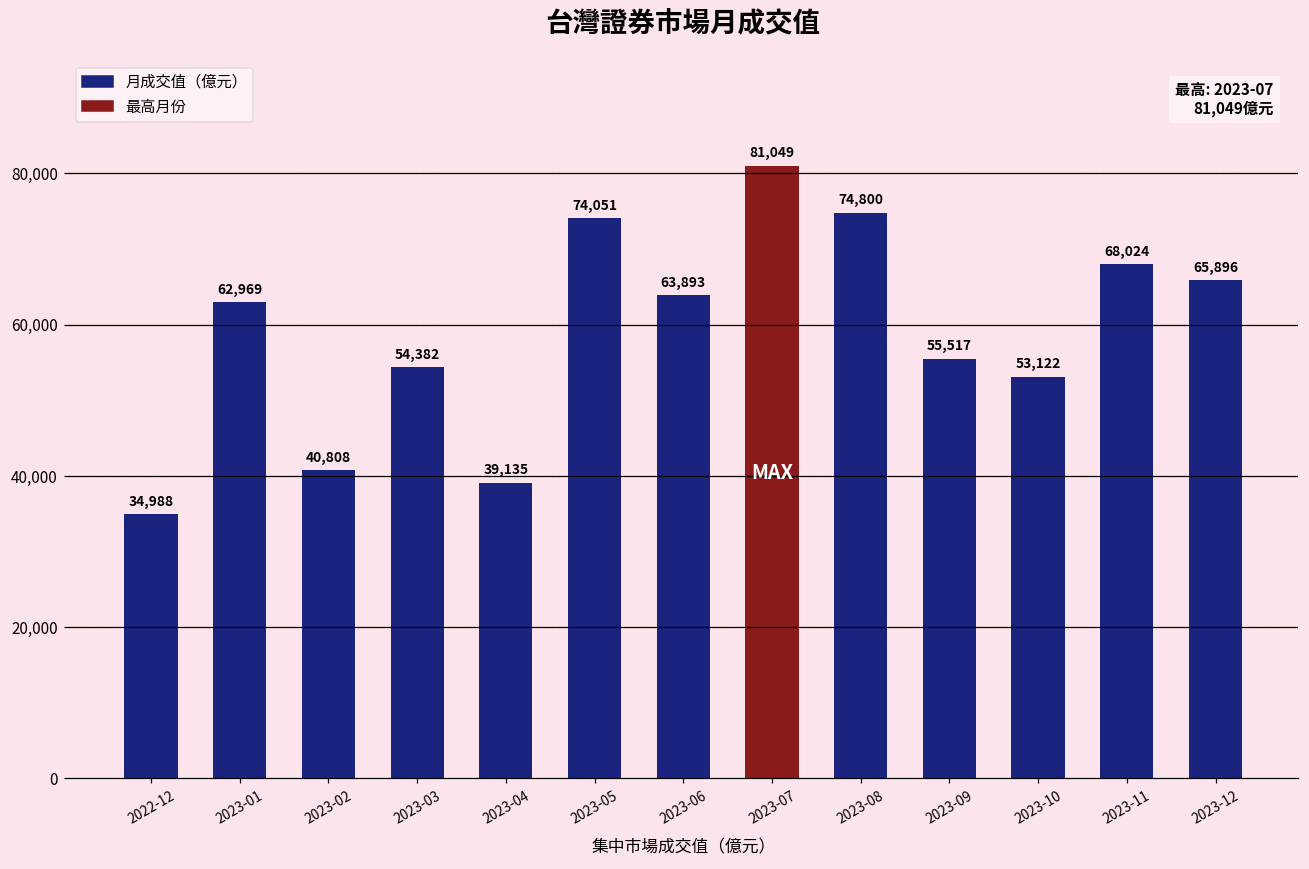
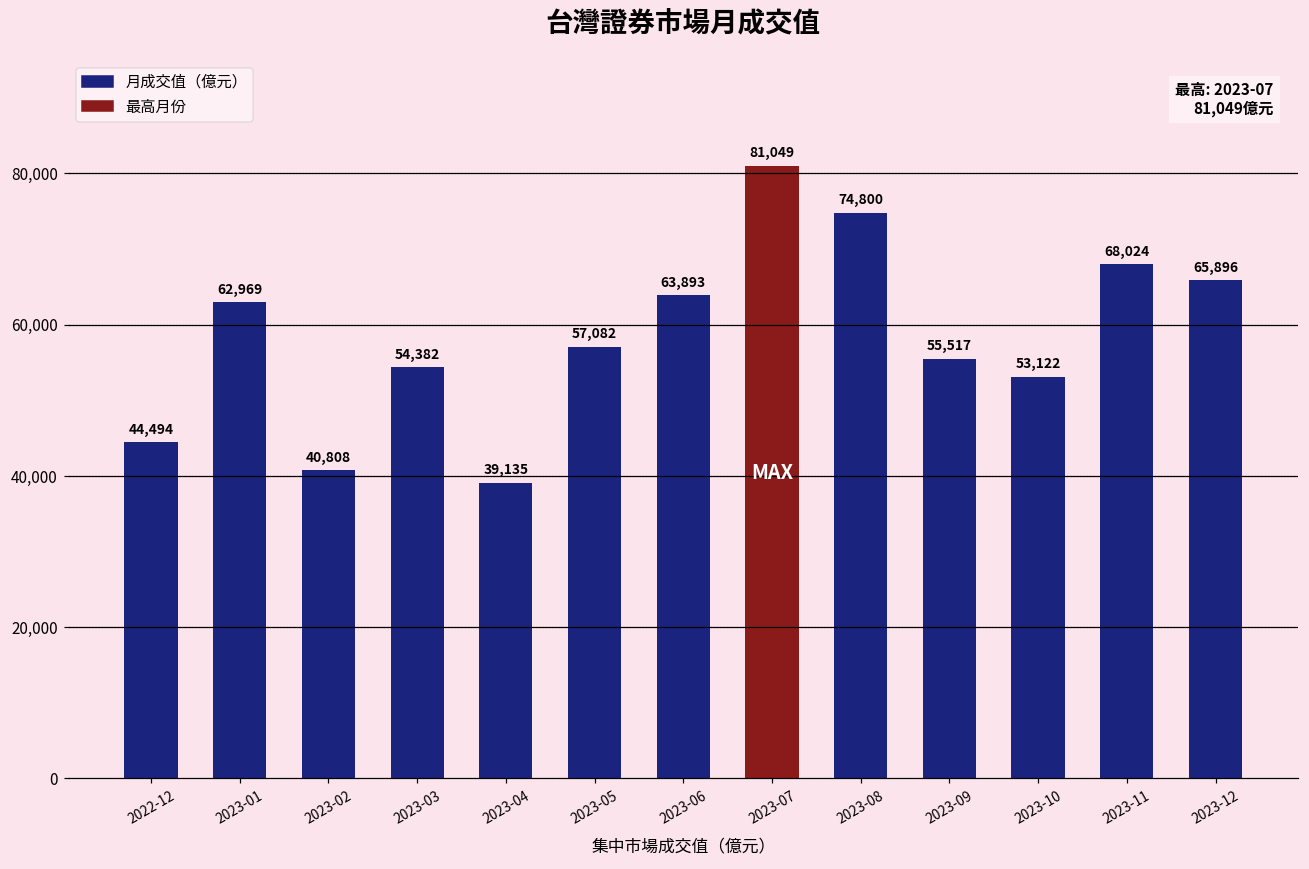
  {
-   "2022-12": "34,988",
+   "2022-12": "44,494",
    "2023-01": "62,969",
    "2023-02": "40,808",
    "2023-03": "54,382",
    "2023-04": "39,135",
-   "2023-05": "74,051",
+   "2023-05": "57,082",
    "2023-06": "63,893",
    "2023-07": "81,049",
    "2023-08": "74,800",
    "2023-09": "55,517",
    "2023-10": "53,122",
    "2023-11": "68,024",
    "2023-12": "65,896"
  }
